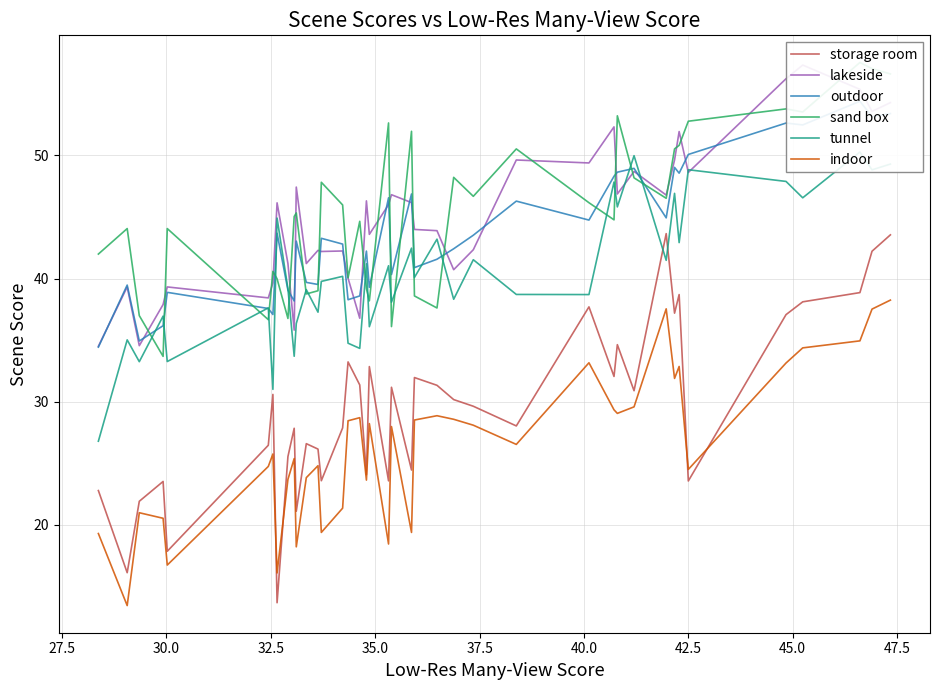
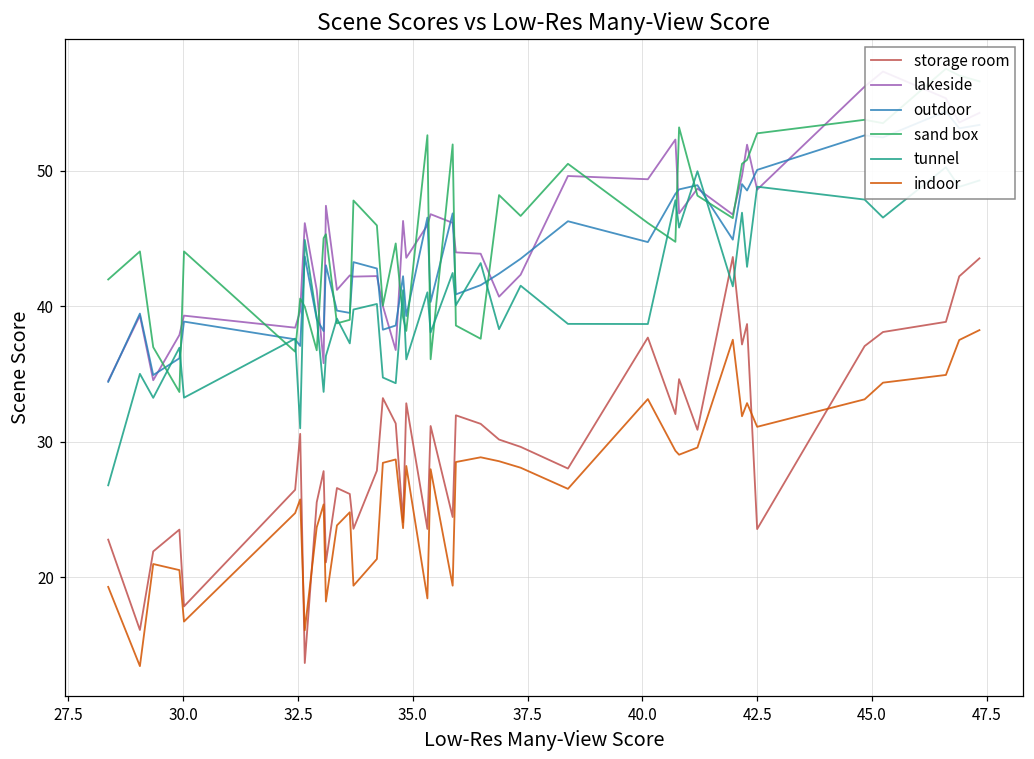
  {
    "storage room": {
      "42.5": 23.6
    },
    "lakeside": {
      "42.5": 48.6
    },
    "outdoor": {
      "42.5": 50.1
    },
    "indoor": {
-     "42.5": 24.5
+     "42.5": 31.1
    }
  }
